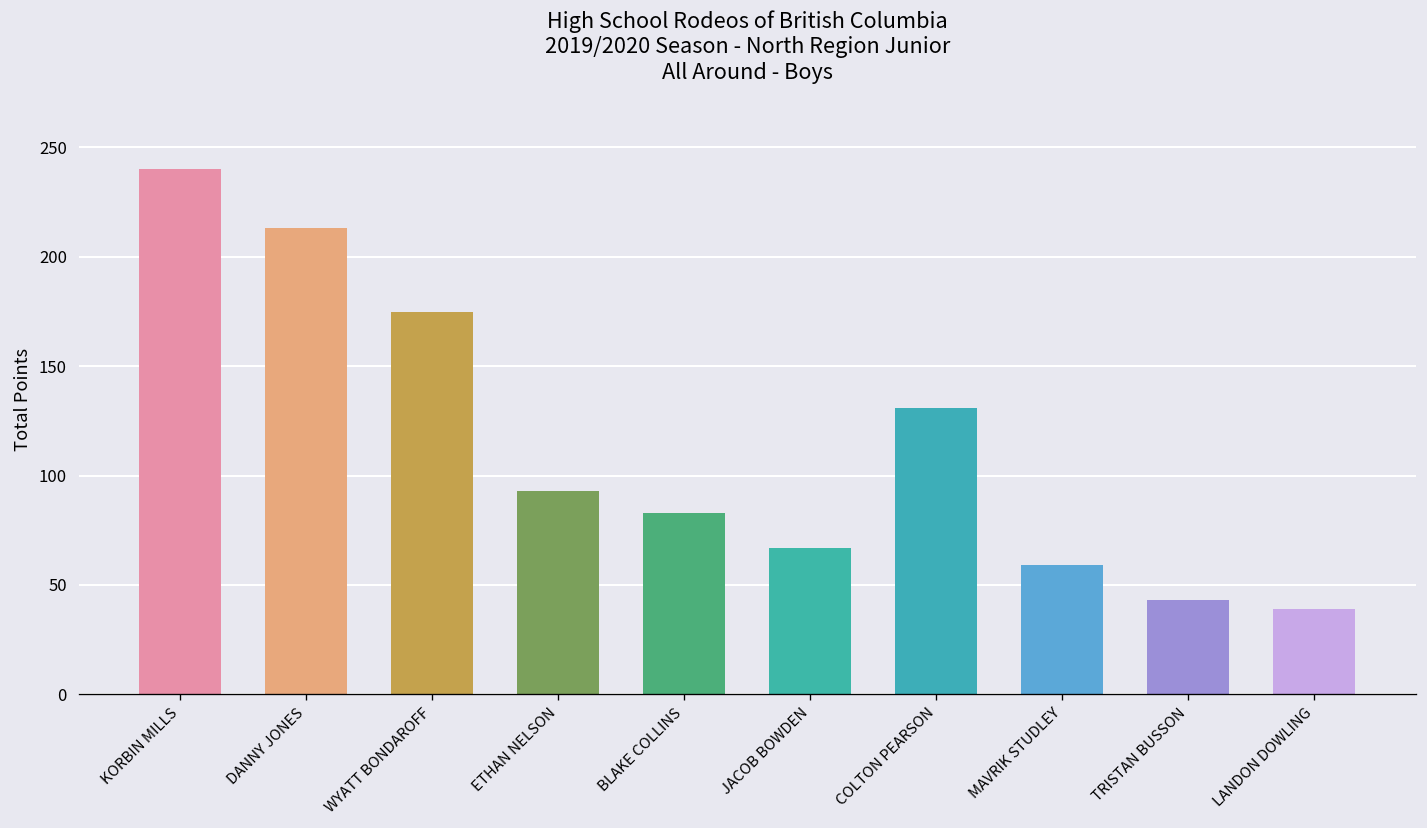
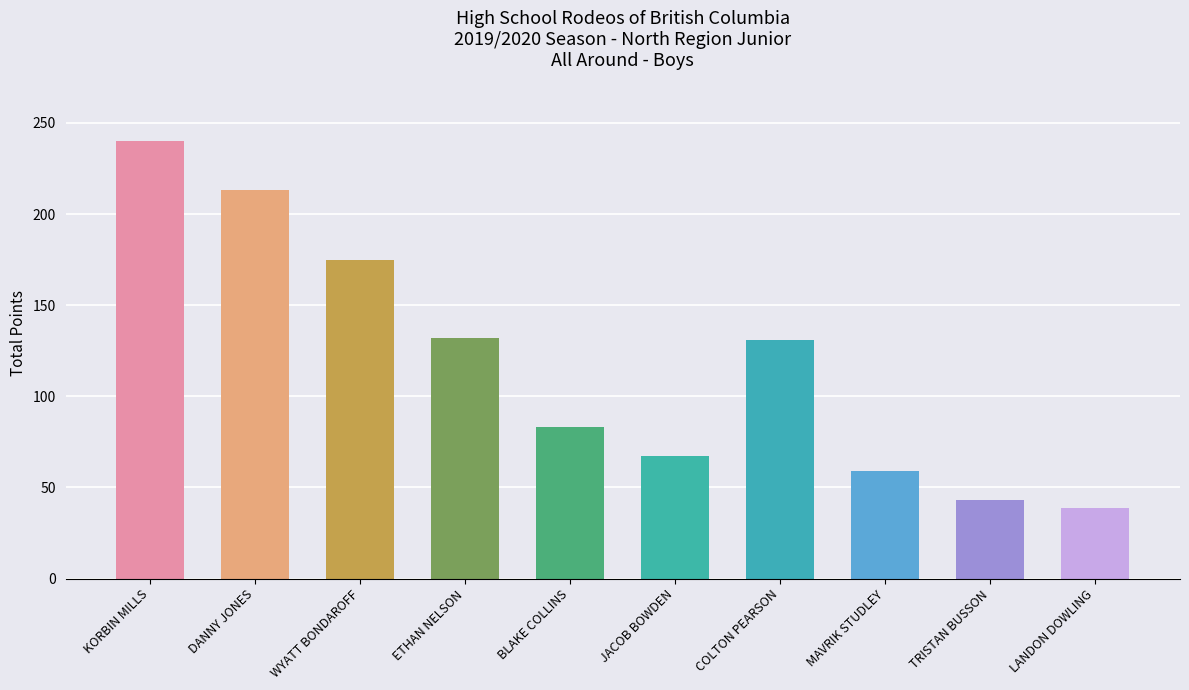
  {
    "KORBIN MILLS": 240,
    "DANNY JONES": 213,
    "WYATT BONDAROFF": 175,
-   "ETHAN NELSON": 93,
+   "ETHAN NELSON": 132,
    "BLAKE COLLINS": 83,
    "JACOB BOWDEN": 67,
    "COLTON PEARSON": 131,
    "MAVRIK STUDLEY": 59,
    "TRISTAN BUSSON": 43,
    "LANDON DOWLING": 39
  }
